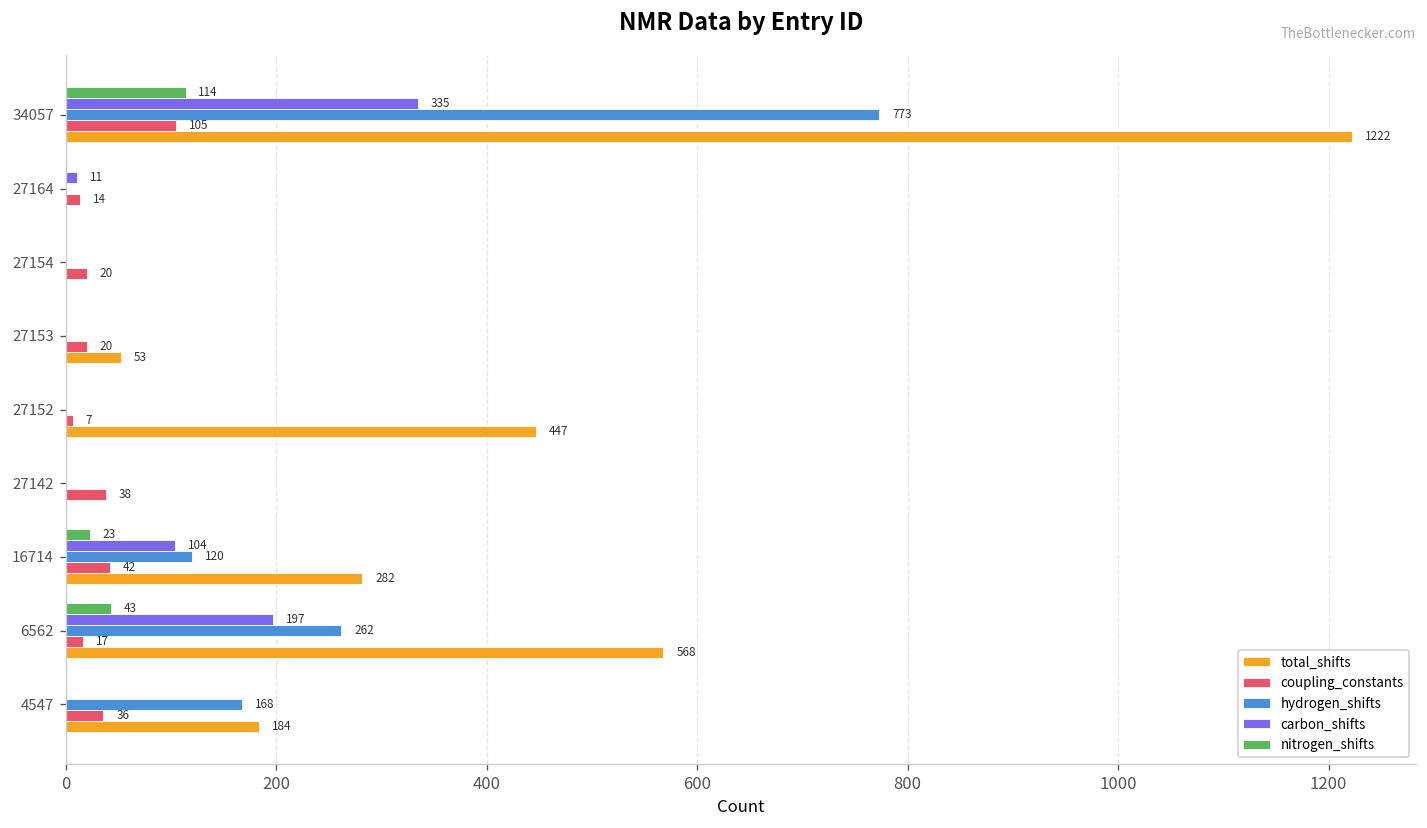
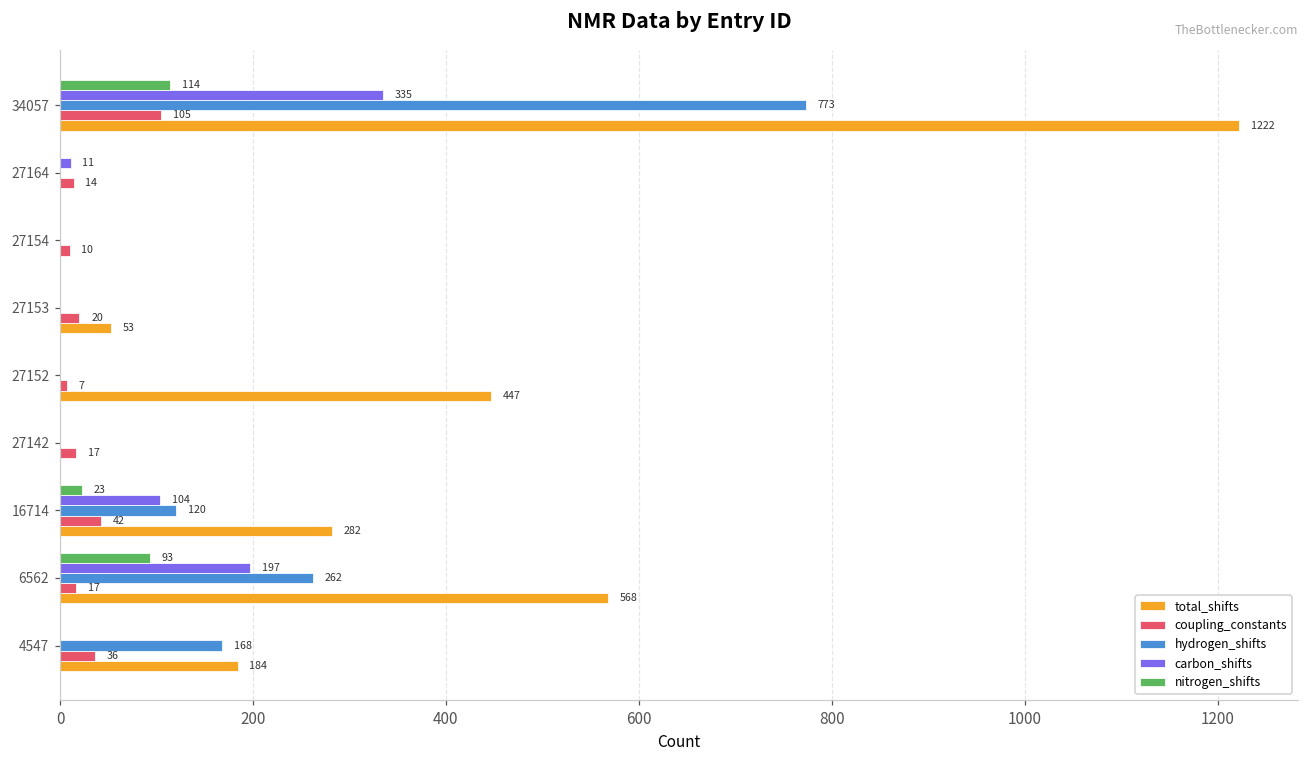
  {
    "total_shifts": {
      "34057": 1222,
      "27153": 53,
      "27152": 447,
      "16714": 282,
      "6562": 568,
      "4547": 184
    },
    "coupling_constants": {
      "34057": 105,
      "27164": 14,
-     "27154": 20,
+     "27154": 10,
      "27153": 20,
      "27152": 7,
-     "27142": 38,
+     "27142": 17,
      "16714": 42,
      "6562": 17,
      "4547": 36
    },
    "hydrogen_shifts": {
      "34057": 773,
      "16714": 120,
      "6562": 262,
      "4547": 168
    },
    "carbon_shifts": {
      "34057": 335,
      "27164": 11,
      "16714": 104,
      "6562": 197
    },
    "nitrogen_shifts": {
      "34057": 114,
      "16714": 23,
-     "6562": 43
+     "6562": 93
    }
  }
